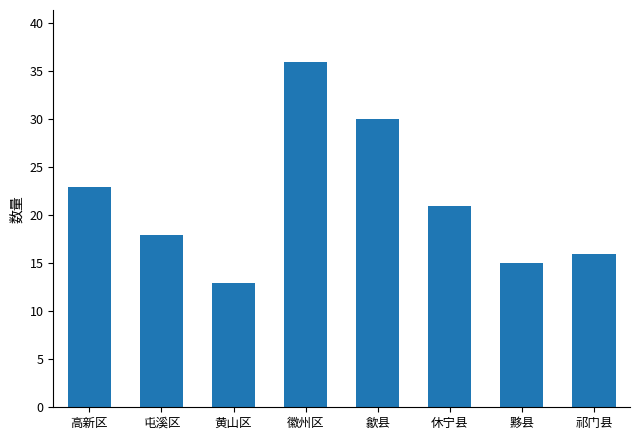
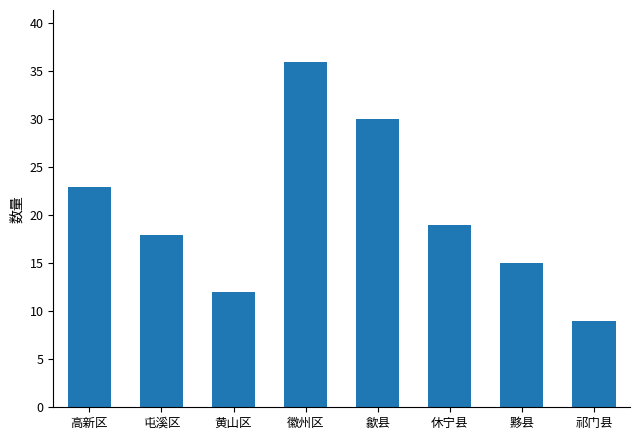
  {
    "高新区": 23,
    "屯溪区": 18,
-   "黄山区": 13,
+   "黄山区": 12,
    "徽州区": 36,
    "歙县": 30,
-   "休宁县": 21,
+   "休宁县": 19,
    "黟县": 15,
-   "祁门县": 16
+   "祁门县": 9
  }
